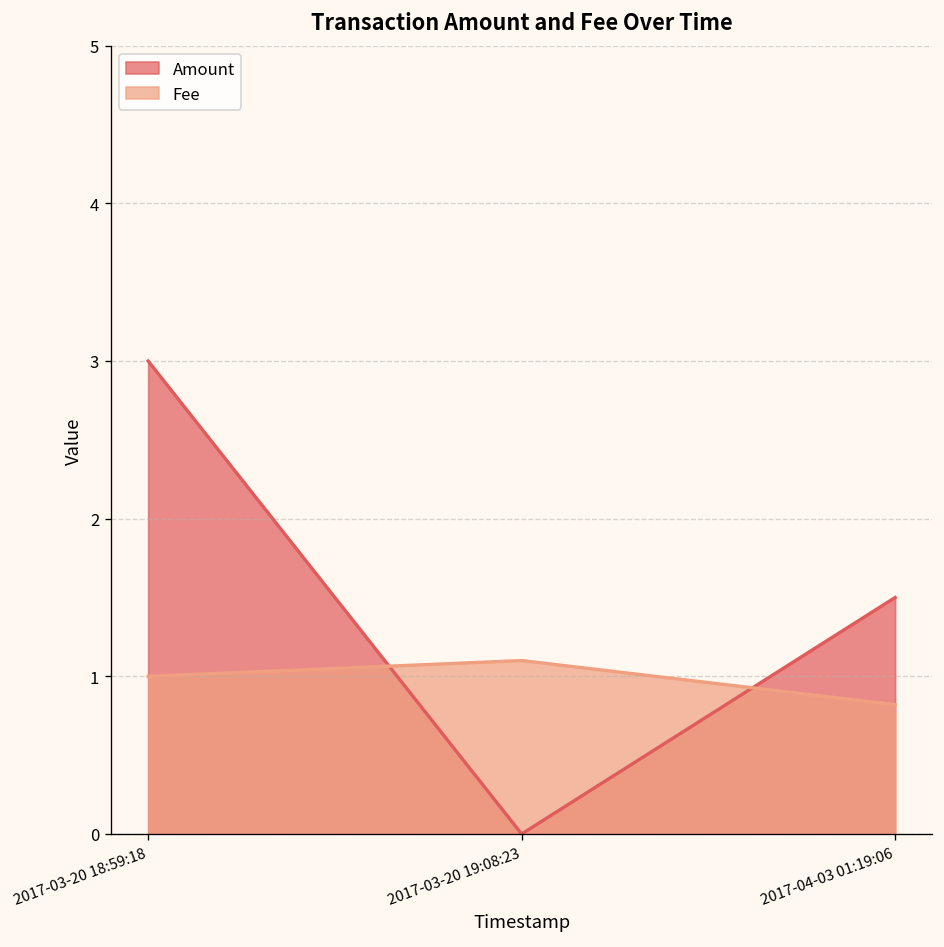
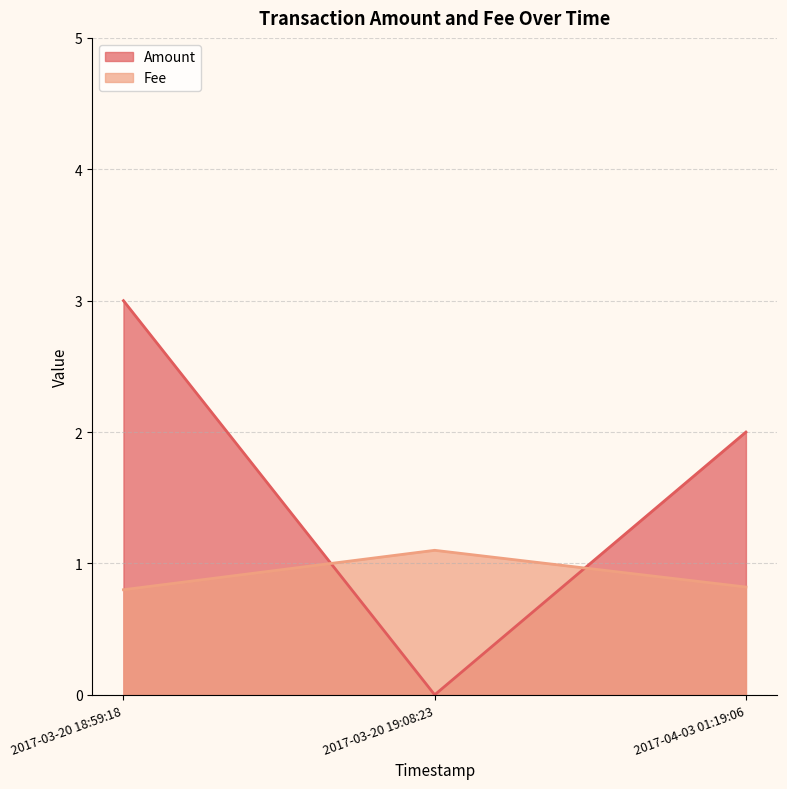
  {
    "Amount": {
      "2017-03-20 18:59:18": 3.0,
      "2017-03-20 19:08:23": 0.0,
-     "2017-04-03 01:19:06": 1.5
+     "2017-04-03 01:19:06": 2.0
    },
    "Fee": {
-     "2017-03-20 18:59:18": 1.0,
+     "2017-03-20 18:59:18": 0.8,
      "2017-03-20 19:08:23": 1.1,
      "2017-04-03 01:19:06": 0.82
    }
  }
